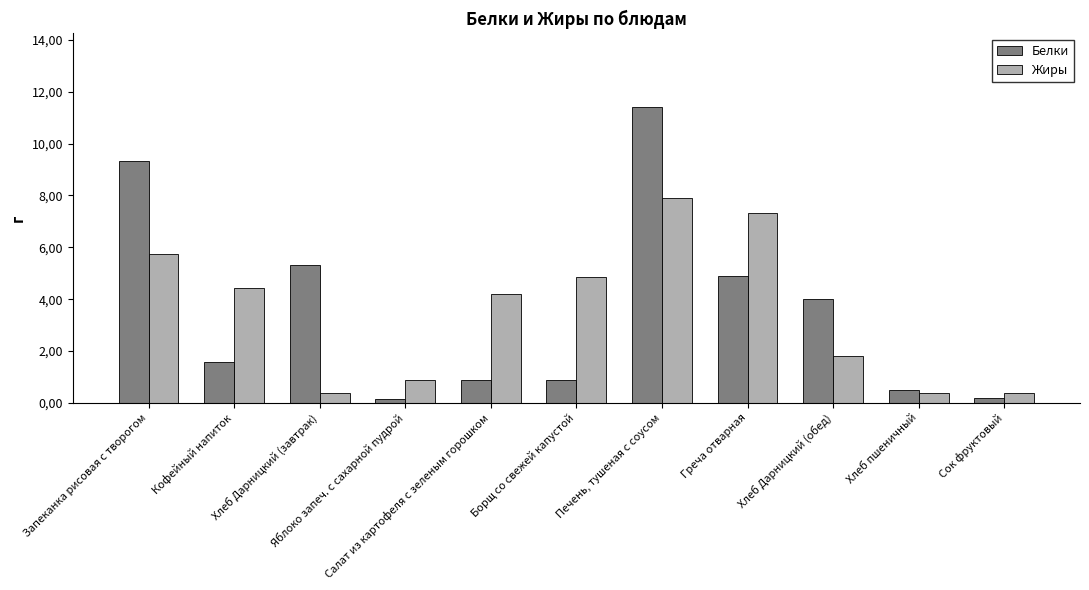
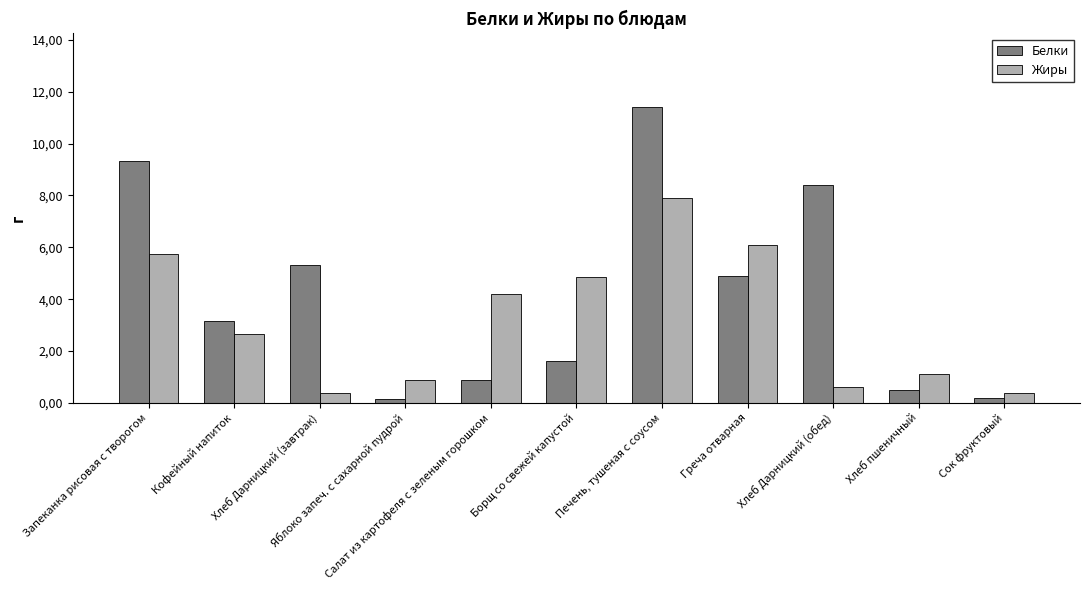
  {
    "Белки": {
      "Запеканка рисовая с творогом": 940,
-     "Кофейный напиток": 160,
+     "Кофейный напиток": 320,
      "Хлеб Дарницкий (завтрак)": 530,
      "Яблоко запеч. с сахарной пудрой": 10,
      "Салат из картофеля с зеленым горошком": 90,
-     "Борщ со свежей капустой": 90,
+     "Борщ со свежей капустой": 160,
      "Печень, тушеная с соусом": 1140,
      "Греча отварная": 490,
-     "Хлеб Дарницкий (обед)": 400,
+     "Хлеб Дарницкий (обед)": 840,
      "Хлеб пшеничный": 50,
      "Сок фруктовый": 20
    },
    "Жиры": {
      "Запеканка рисовая с творогом": 580,
-     "Кофейный напиток": 440,
+     "Кофейный напиток": 270,
      "Хлеб Дарницкий (завтрак)": 40,
      "Яблоко запеч. с сахарной пудрой": 90,
      "Салат из картофеля с зеленым горошком": 420,
      "Борщ со свежей капустой": 480,
      "Печень, тушеная с соусом": 790,
-     "Греча отварная": 730,
-     "Хлеб Дарницкий (обед)": 180,
-     "Хлеб пшеничный": 40,
+     "Греча отварная": 610,
+     "Хлеб Дарницкий (обед)": 60,
+     "Хлеб пшеничный": 110,
      "Сок фруктовый": 40
    }
  }
